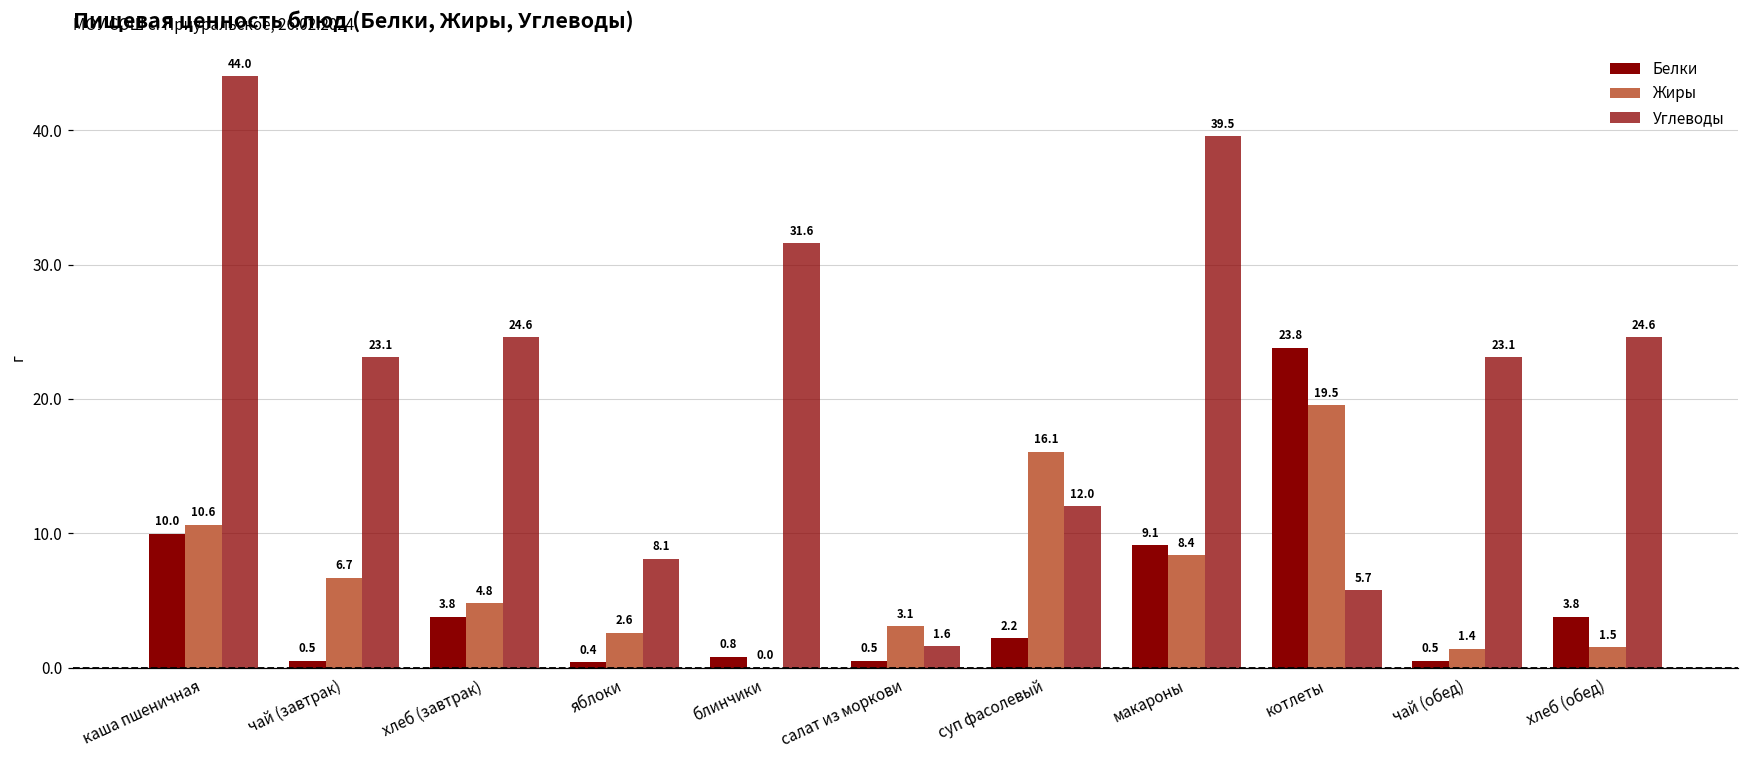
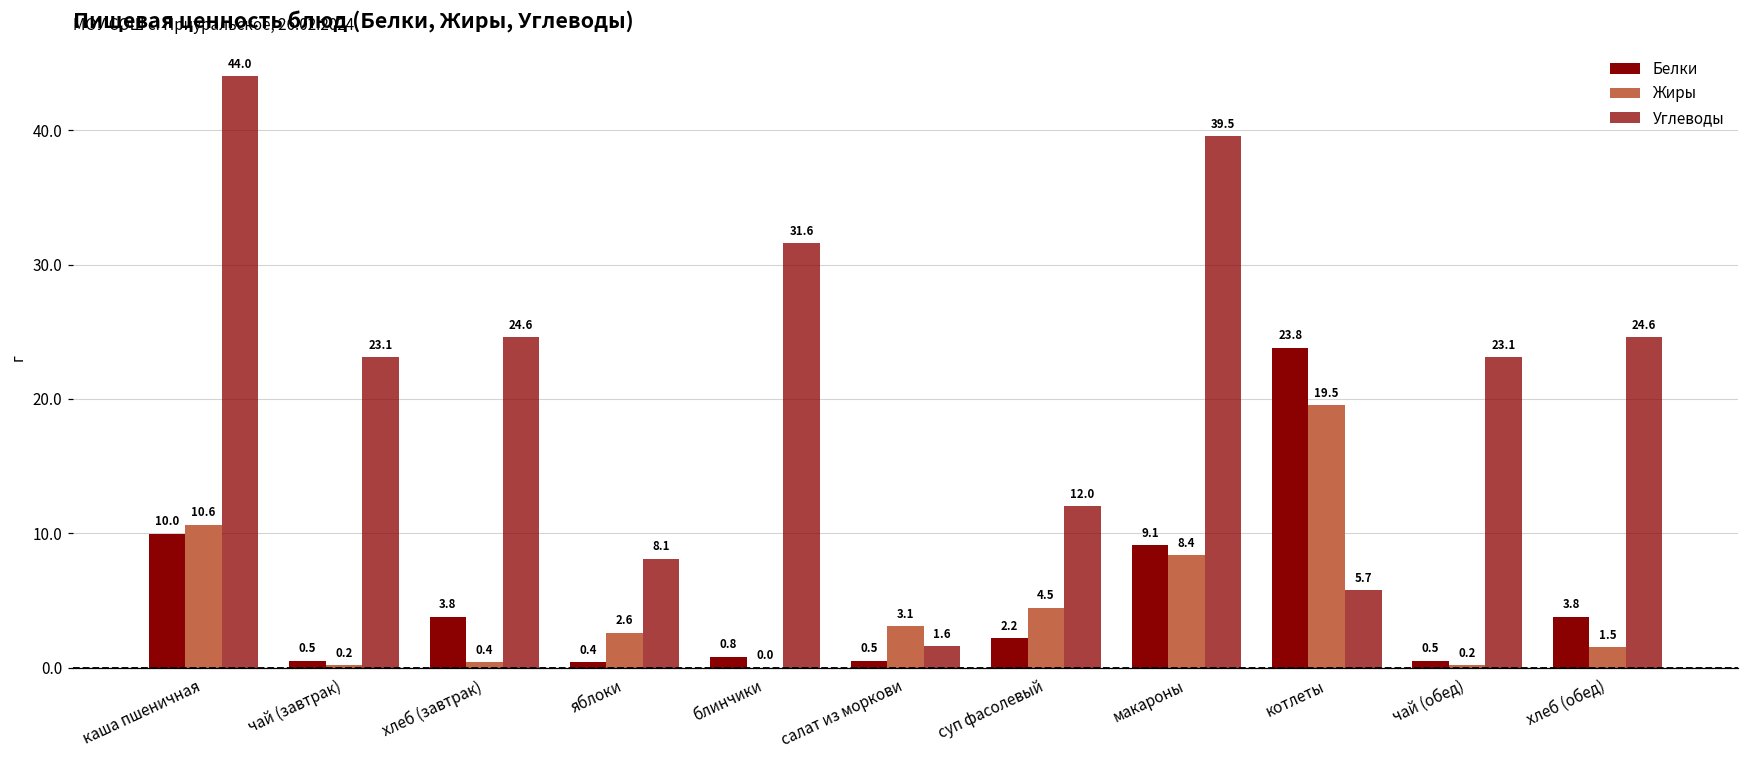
  {
    "Жиры": {
      "каша пшеничная": 10.6,
-     "чай (завтрак)": 6.7,
-     "хлеб (завтрак)": 4.8,
+     "чай (завтрак)": 0.2,
+     "хлеб (завтрак)": 0.4,
      "яблоки": 2.6,
      "блинчики": 0.0,
      "салат из моркови": 3.1,
-     "суп фасолевый": 16.1,
+     "суп фасолевый": 4.5,
      "макароны": 8.4,
      "котлеты": 19.5,
-     "чай (обед)": 1.4,
+     "чай (обед)": 0.2,
      "хлеб (обед)": 1.5
    }
  }
